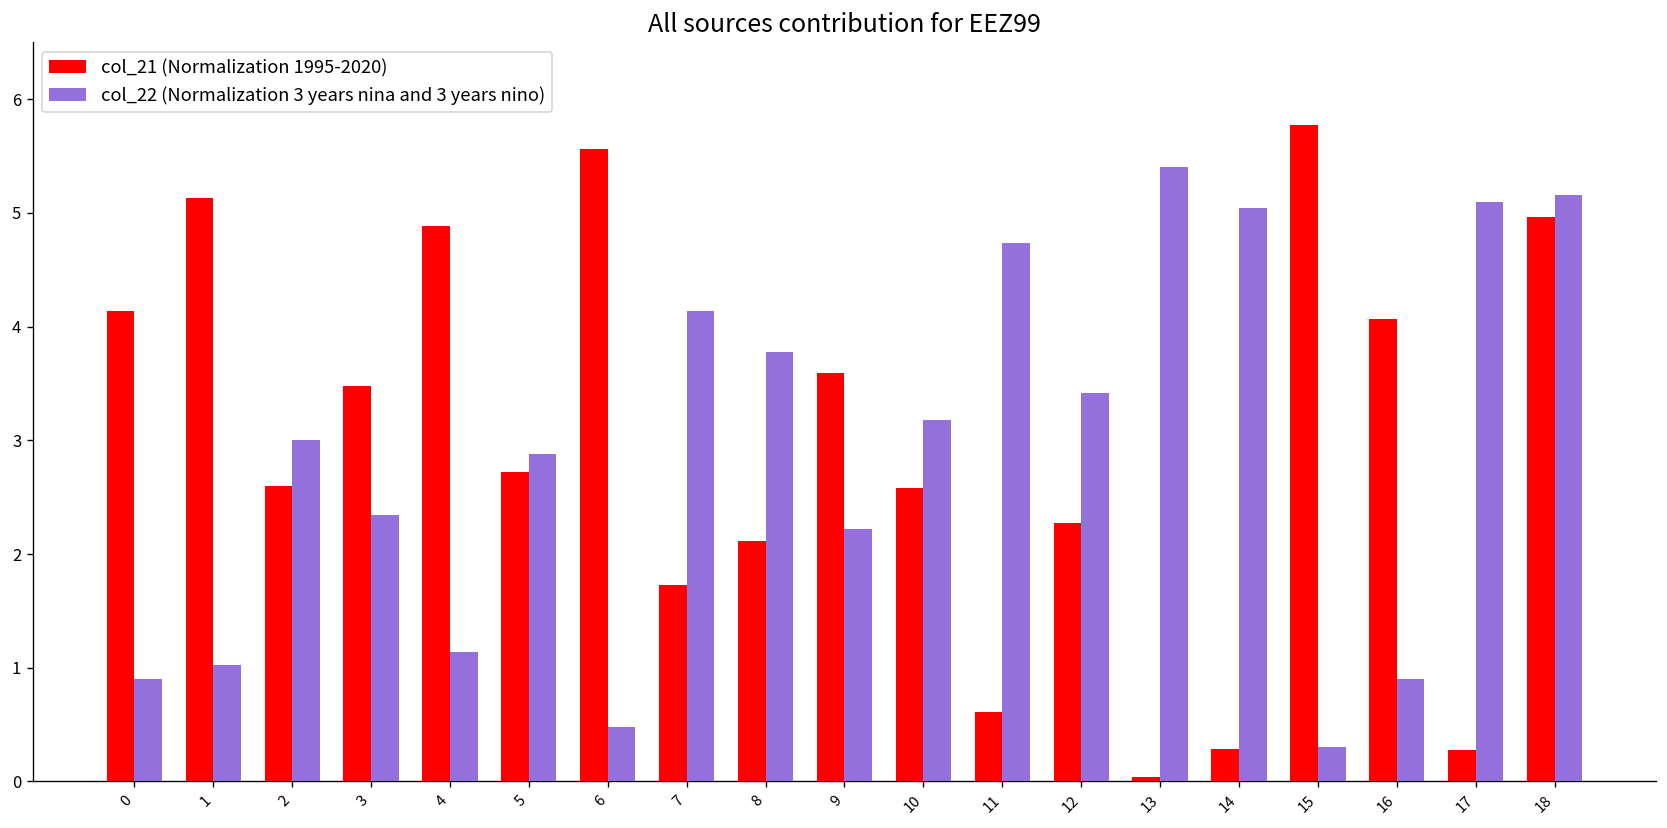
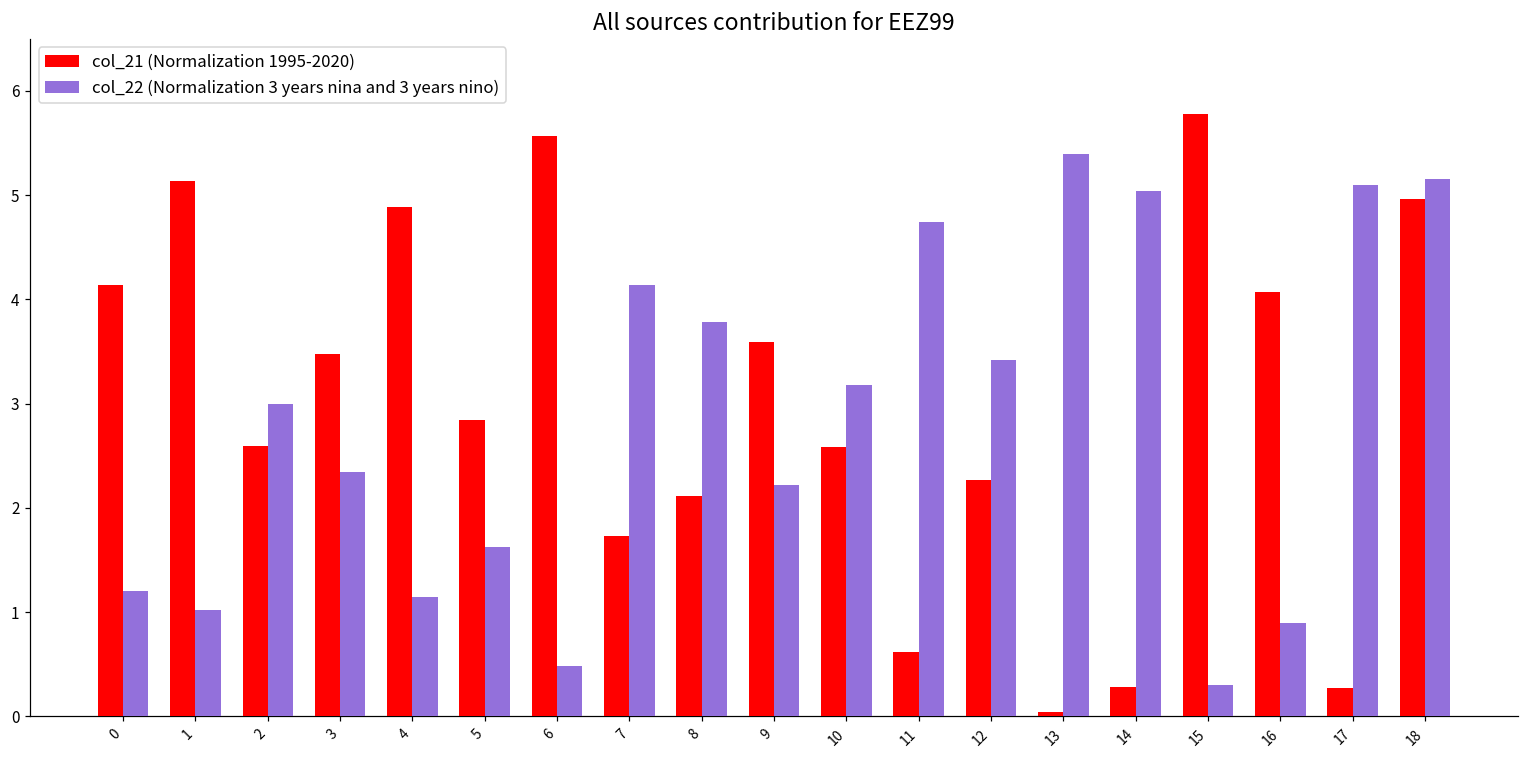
  {
    "col_21 (Normalization 1995-2020)": {
      "0": 4.1,
      "1": 5.1,
      "2": 2.6,
      "3": 3.5,
      "4": 4.9,
-     "5": 2.7,
+     "5": 2.8,
      "6": 5.6,
      "7": 1.7,
      "8": 2.1,
      "9": 3.6,
      "10": 2.6,
      "11": 0.6,
      "12": 2.3,
      "13": 0.0,
      "14": 0.3,
      "15": 5.8,
      "16": 4.1,
      "17": 0.3,
      "18": 5.0
    },
    "col_22 (Normalization 3 years nina and 3 years nino)": {
-     "0": 0.9,
+     "0": 1.2,
      "1": 1.0,
      "2": 3.0,
      "3": 2.3,
      "4": 1.1,
-     "5": 2.9,
+     "5": 1.6,
      "6": 0.5,
      "7": 4.1,
      "8": 3.8,
      "9": 2.2,
      "10": 3.2,
      "11": 4.7,
      "12": 3.4,
      "13": 5.4,
      "14": 5.0,
      "15": 0.3,
      "16": 0.9,
      "17": 5.1,
      "18": 5.2
    }
  }
